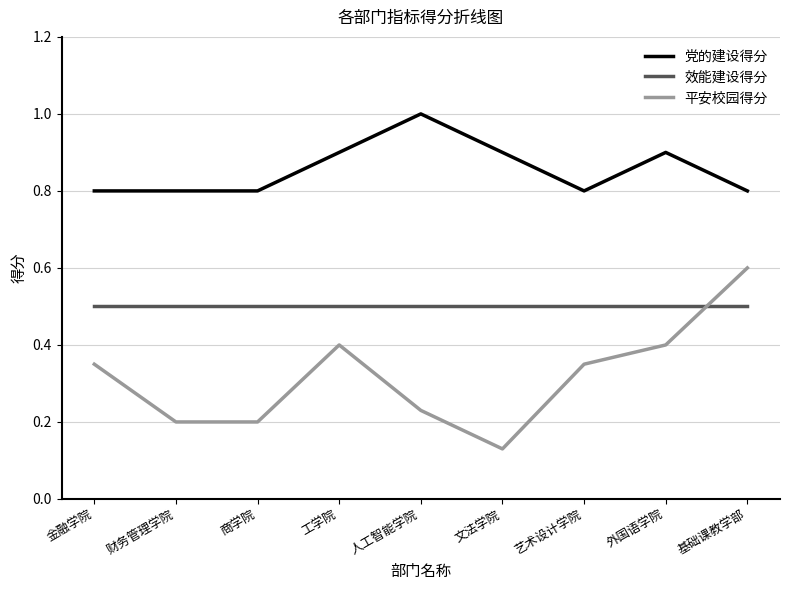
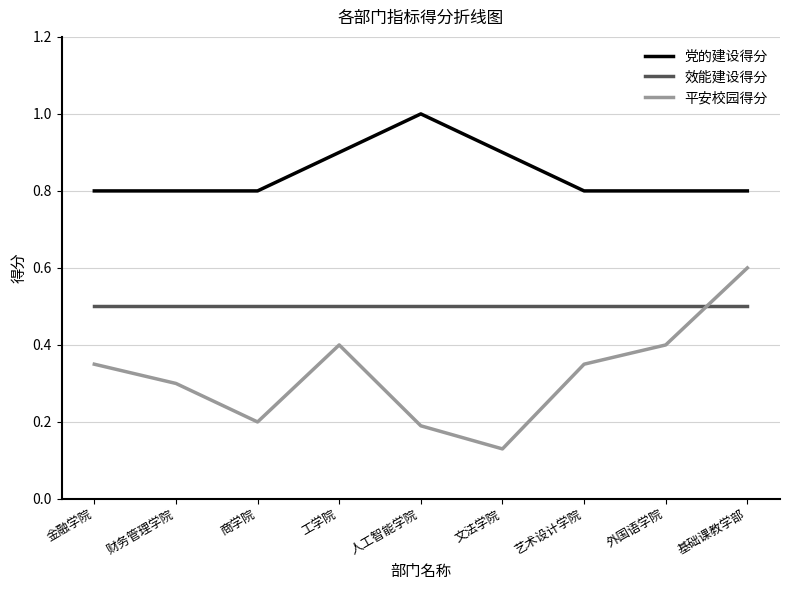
  {
    "党的建设得分": {
      "金融学院": 0.8,
      "财务管理学院": 0.8,
      "商学院": 0.8,
      "工学院": 0.9,
      "人工智能学院": 1.0,
      "文法学院": 0.9,
      "艺术设计学院": 0.8,
-     "外国语学院": 0.9,
+     "外国语学院": 0.8,
      "基础课教学部": 0.8
    },
    "效能建设得分": {
      "金融学院": 0.50,
      "财务管理学院": 0.50,
      "商学院": 0.50,
      "工学院": 0.50,
      "人工智能学院": 0.50,
      "文法学院": 0.50,
      "艺术设计学院": 0.50,
      "外国语学院": 0.50,
      "基础课教学部": 0.50
    },
    "平安校园得分": {
      "金融学院": 0.35,
-     "财务管理学院": 0.2,
+     "财务管理学院": 0.3,
      "商学院": 0.20,
      "工学院": 0.40,
-     "人工智能学院": 0.23,
+     "人工智能学院": 0.19,
      "文法学院": 0.13,
      "艺术设计学院": 0.35,
      "外国语学院": 0.40,
      "基础课教学部": 0.60
    }
  }
